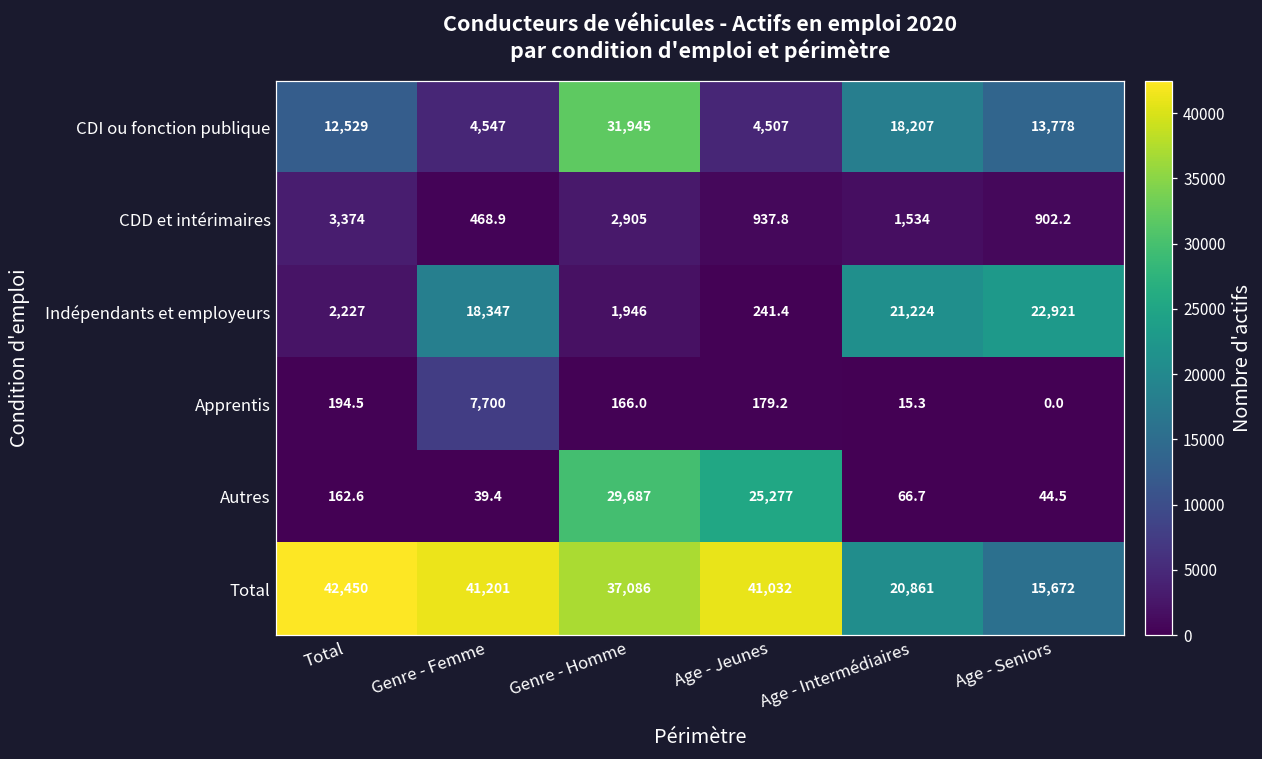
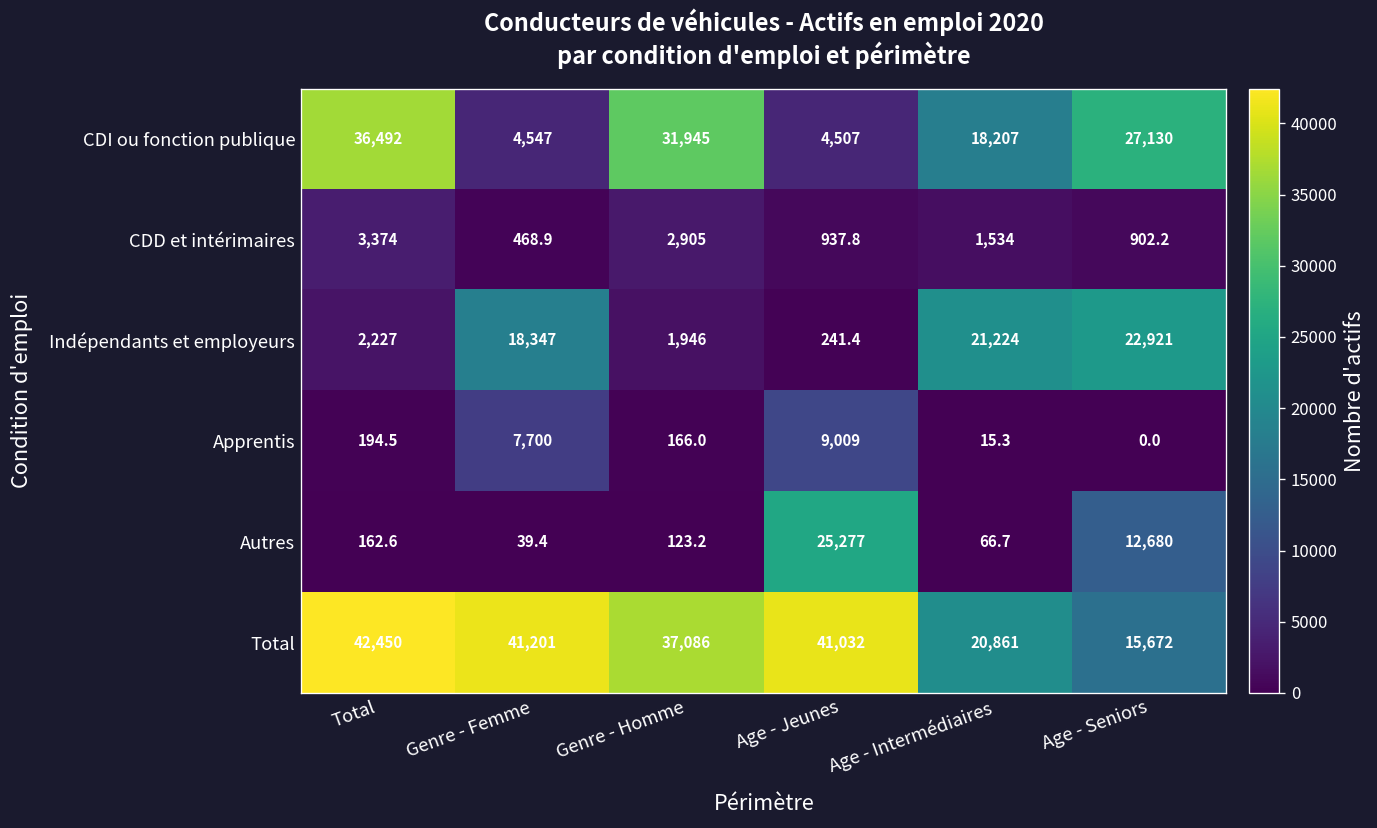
  {
    "CDI ou fonction publique": {
-     "Total": "12,529",
+     "Total": "36,492",
      "Genre - Femme": "4,547",
      "Genre - Homme": "31,945",
      "Age - Jeunes": "4,507",
      "Age - Intermédiaires": "18,207",
-     "Age - Seniors": "13,778"
+     "Age - Seniors": "27,130"
    },
    "CDD et intérimaires": {
      "Total": "3,374",
      "Genre - Femme": "468.9",
      "Genre - Homme": "2,905",
      "Age - Jeunes": "937.8",
      "Age - Intermédiaires": "1,534",
      "Age - Seniors": "902.2"
    },
    "Indépendants et employeurs": {
      "Total": "2,227",
      "Genre - Femme": "18,347",
      "Genre - Homme": "1,946",
      "Age - Jeunes": "241.4",
      "Age - Intermédiaires": "21,224",
      "Age - Seniors": "22,921"
    },
    "Apprentis": {
      "Total": "194.5",
      "Genre - Femme": "7,700",
      "Genre - Homme": "166.0",
-     "Age - Jeunes": "179.2",
+     "Age - Jeunes": "9,009",
      "Age - Intermédiaires": "15.3",
      "Age - Seniors": "0.0"
    },
    "Autres": {
      "Total": "162.6",
      "Genre - Femme": "39.4",
-     "Genre - Homme": "29,687",
+     "Genre - Homme": "123.2",
      "Age - Jeunes": "25,277",
      "Age - Intermédiaires": "66.7",
-     "Age - Seniors": "44.5"
+     "Age - Seniors": "12,680"
    },
    "Total": {
      "Total": "42,450",
      "Genre - Femme": "41,201",
      "Genre - Homme": "37,086",
      "Age - Jeunes": "41,032",
      "Age - Intermédiaires": "20,861",
      "Age - Seniors": "15,672"
    }
  }
